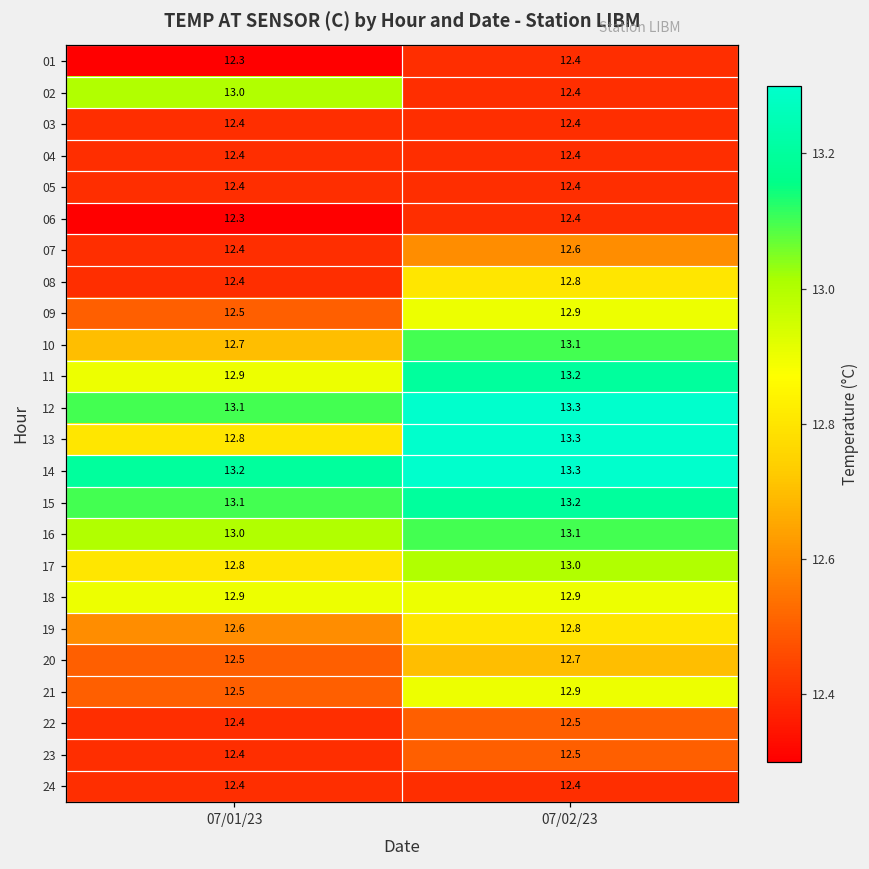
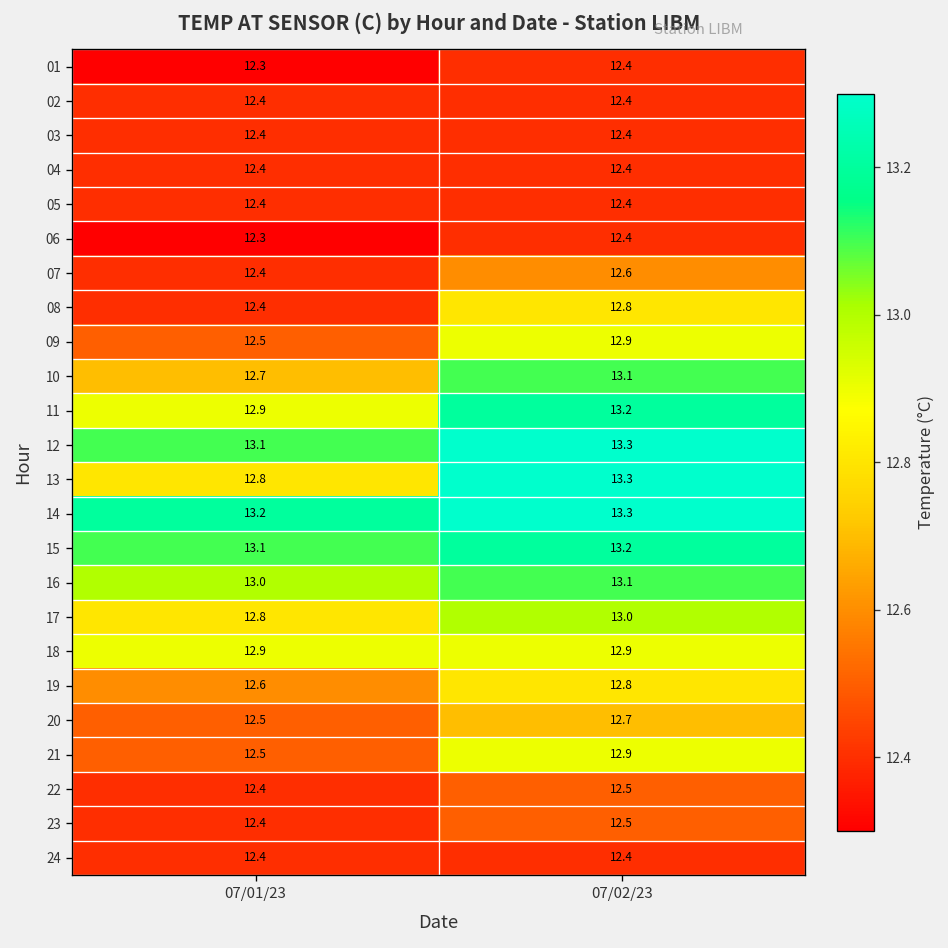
  {
    "01": {
      "07/01/23": 12.3,
      "07/02/23": 12.4
    },
    "02": {
-     "07/01/23": 13.0,
+     "07/01/23": 12.4,
      "07/02/23": 12.4
    },
    "03": {
      "07/01/23": 12.4,
      "07/02/23": 12.4
    },
    "04": {
      "07/01/23": 12.4,
      "07/02/23": 12.4
    },
    "05": {
      "07/01/23": 12.4,
      "07/02/23": 12.4
    },
    "06": {
      "07/01/23": 12.3,
      "07/02/23": 12.4
    },
    "07": {
      "07/01/23": 12.4,
      "07/02/23": 12.6
    },
    "08": {
      "07/01/23": 12.4,
      "07/02/23": 12.8
    },
    "09": {
      "07/01/23": 12.5,
      "07/02/23": 12.9
    },
    "10": {
      "07/01/23": 12.7,
      "07/02/23": 13.1
    },
    "11": {
      "07/01/23": 12.9,
      "07/02/23": 13.2
    },
    "12": {
      "07/01/23": 13.1,
      "07/02/23": 13.3
    },
    "13": {
      "07/01/23": 12.8,
      "07/02/23": 13.3
    },
    "14": {
      "07/01/23": 13.2,
      "07/02/23": 13.3
    },
    "15": {
      "07/01/23": 13.1,
      "07/02/23": 13.2
    },
    "16": {
      "07/01/23": 13.0,
      "07/02/23": 13.1
    },
    "17": {
      "07/01/23": 12.8,
      "07/02/23": 13.0
    },
    "18": {
      "07/01/23": 12.9,
      "07/02/23": 12.9
    },
    "19": {
      "07/01/23": 12.6,
      "07/02/23": 12.8
    },
    "20": {
      "07/01/23": 12.5,
      "07/02/23": 12.7
    },
    "21": {
      "07/01/23": 12.5,
      "07/02/23": 12.9
    },
    "22": {
      "07/01/23": 12.4,
      "07/02/23": 12.5
    },
    "23": {
      "07/01/23": 12.4,
      "07/02/23": 12.5
    },
    "24": {
      "07/01/23": 12.4,
      "07/02/23": 12.4
    }
  }
